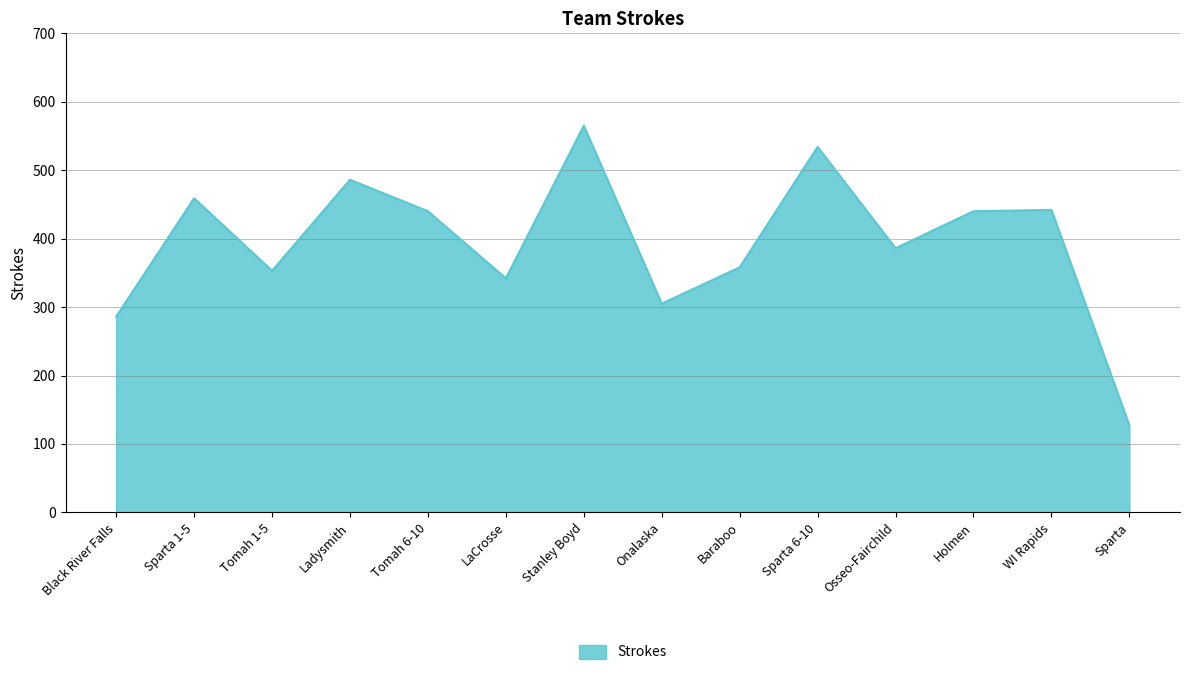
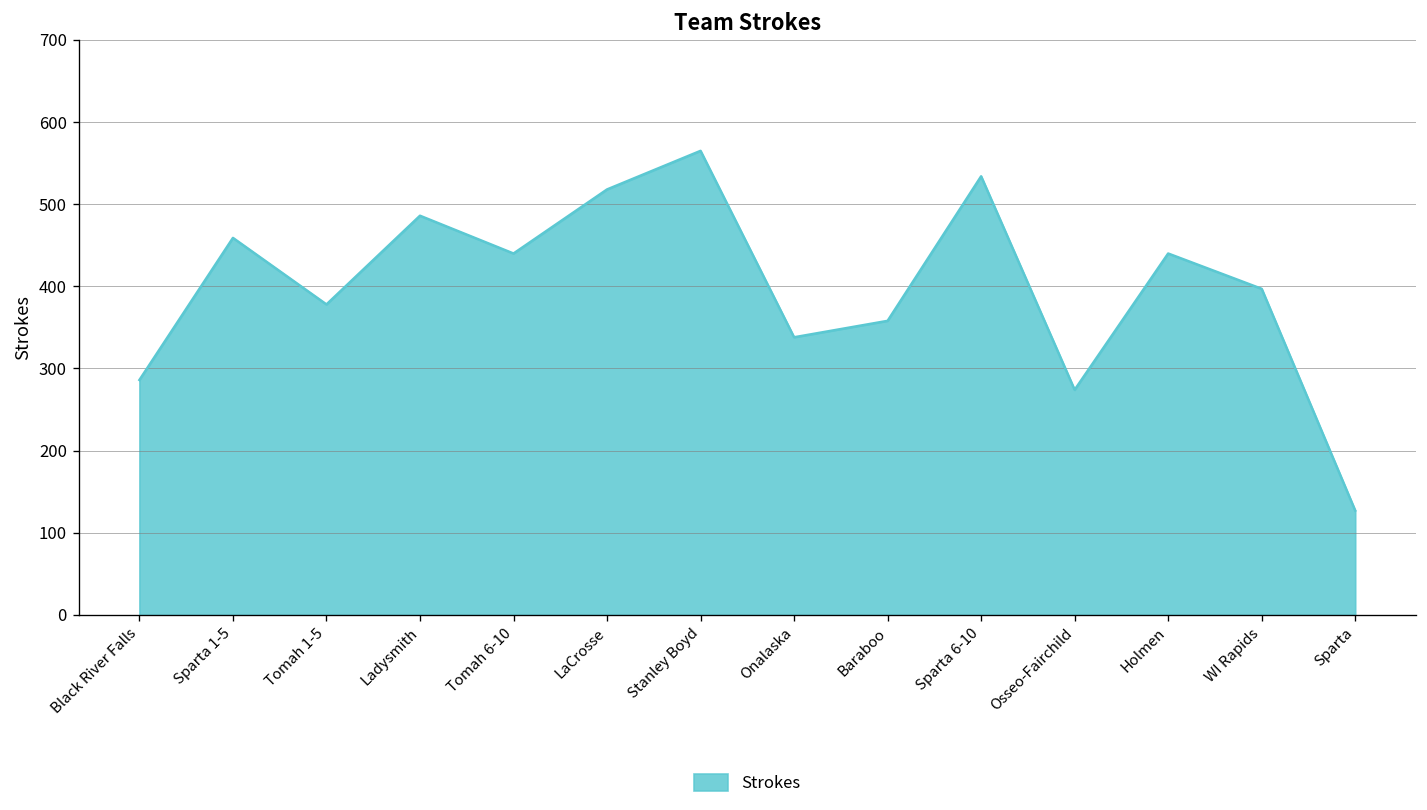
  {
    "Black River Falls": 290,
    "Sparta 1-5": 460,
-   "Tomah 1-5": 350,
+   "Tomah 1-5": 380,
    "Ladysmith": 490,
    "Tomah 6-10": 440,
-   "LaCrosse": 340,
+   "LaCrosse": 520,
    "Stanley Boyd": 570,
-   "Onalaska": 310,
+   "Onalaska": 340,
    "Baraboo": 360,
    "Sparta 6-10": 530,
-   "Osseo-Fairchild": 390,
+   "Osseo-Fairchild": 270,
    "Holmen": 440,
-   "WI Rapids": 440,
+   "WI Rapids": 400,
    "Sparta": 130
  }
